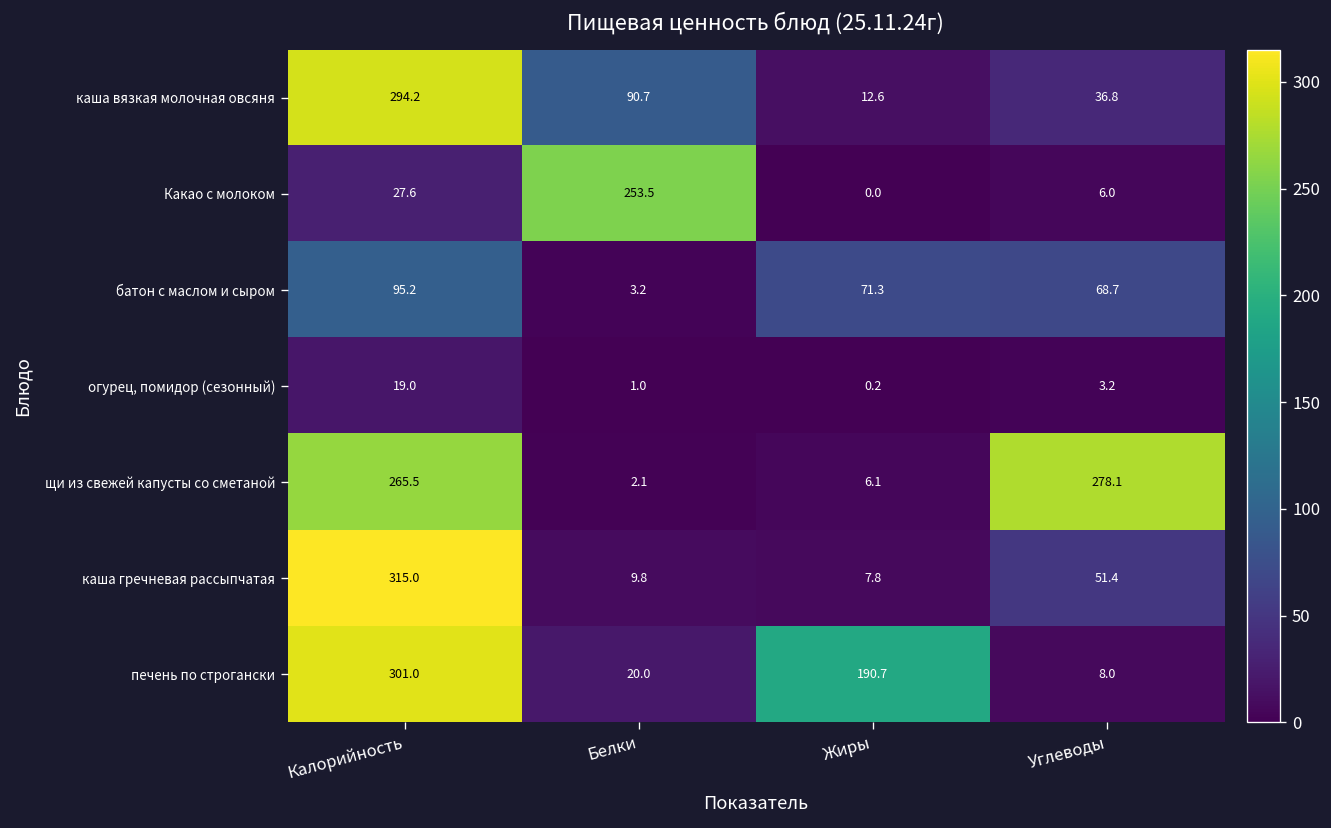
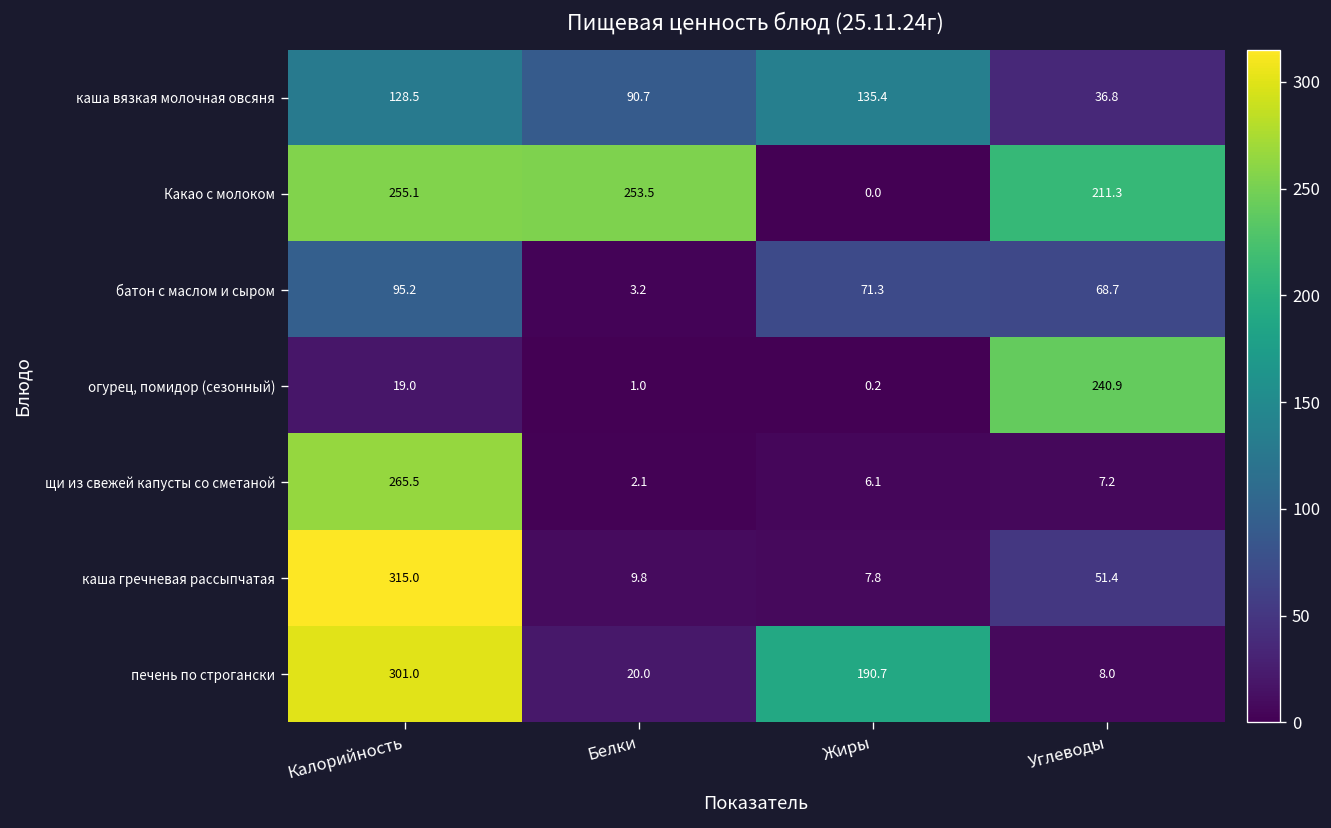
  {
    "каша вязкая молочная овсяня": {
-     "Калорийность": 294.2,
+     "Калорийность": 128.5,
      "Белки": 90.7,
-     "Жиры": 12.6,
+     "Жиры": 135.4,
      "Углеводы": 36.8
    },
    "Какао с молоком": {
-     "Калорийность": 27.6,
+     "Калорийность": 255.1,
      "Белки": 253.5,
      "Жиры": 0.0,
-     "Углеводы": 6.0
+     "Углеводы": 211.3
    },
    "батон с маслом и сыром": {
      "Калорийность": 95.2,
      "Белки": 3.2,
      "Жиры": 71.3,
      "Углеводы": 68.7
    },
    "огурец, помидор (сезонный)": {
      "Калорийность": 19.0,
      "Белки": 1.0,
      "Жиры": 0.2,
-     "Углеводы": 3.2
+     "Углеводы": 240.9
    },
    "щи из свежей капусты со сметаной": {
      "Калорийность": 265.5,
      "Белки": 2.1,
      "Жиры": 6.1,
-     "Углеводы": 278.1
+     "Углеводы": 7.2
    },
    "каша гречневая рассыпчатая": {
      "Калорийность": 315.0,
      "Белки": 9.8,
      "Жиры": 7.8,
      "Углеводы": 51.4
    },
    "печень по строгански": {
      "Калорийность": 301.0,
      "Белки": 20.0,
      "Жиры": 190.7,
      "Углеводы": 8.0
    }
  }
